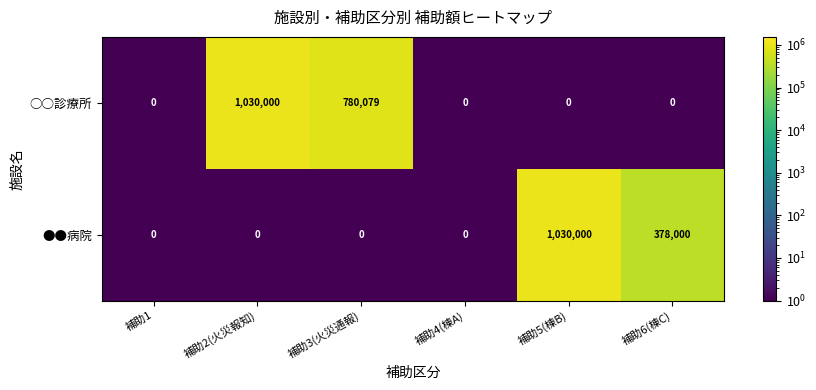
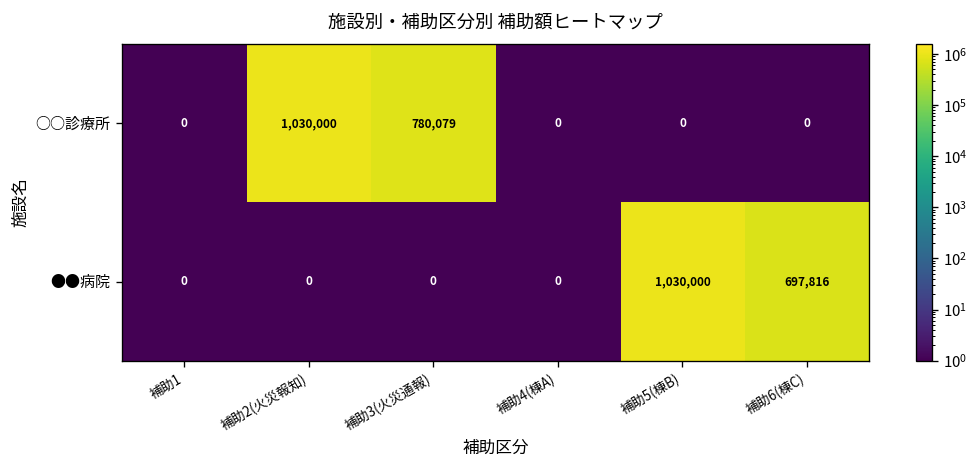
  {
    "○○診療所": {
      "補助1": "0",
      "補助2(火災報知)": "1,030,000",
      "補助3(火災通報)": "780,079",
      "補助4(棟A)": "0",
      "補助5(棟B)": "0",
      "補助6(棟C)": "0"
    },
    "●●病院": {
      "補助1": "0",
      "補助2(火災報知)": "0",
      "補助3(火災通報)": "0",
      "補助4(棟A)": "0",
      "補助5(棟B)": "1,030,000",
-     "補助6(棟C)": "378,000"
+     "補助6(棟C)": "697,816"
    }
  }
